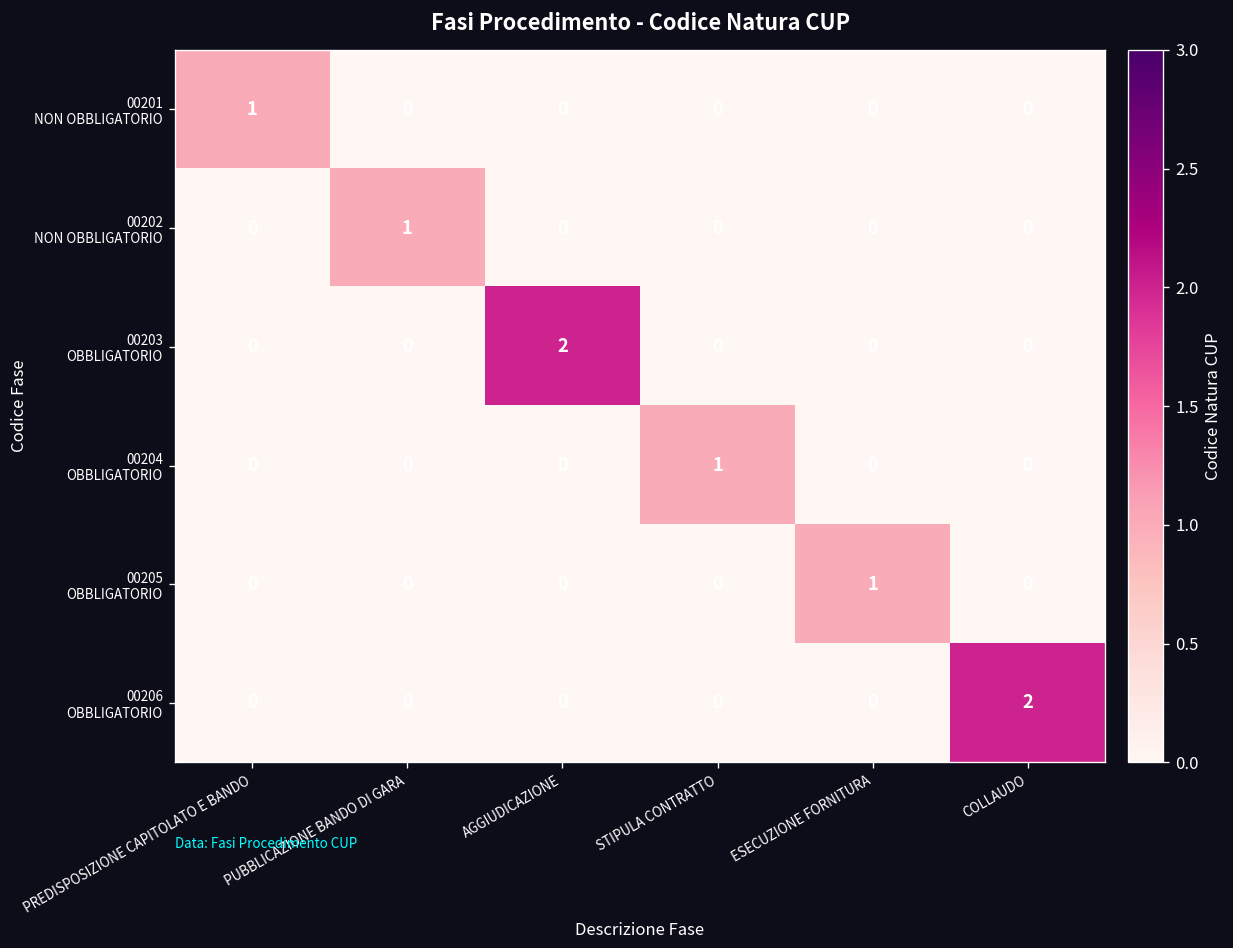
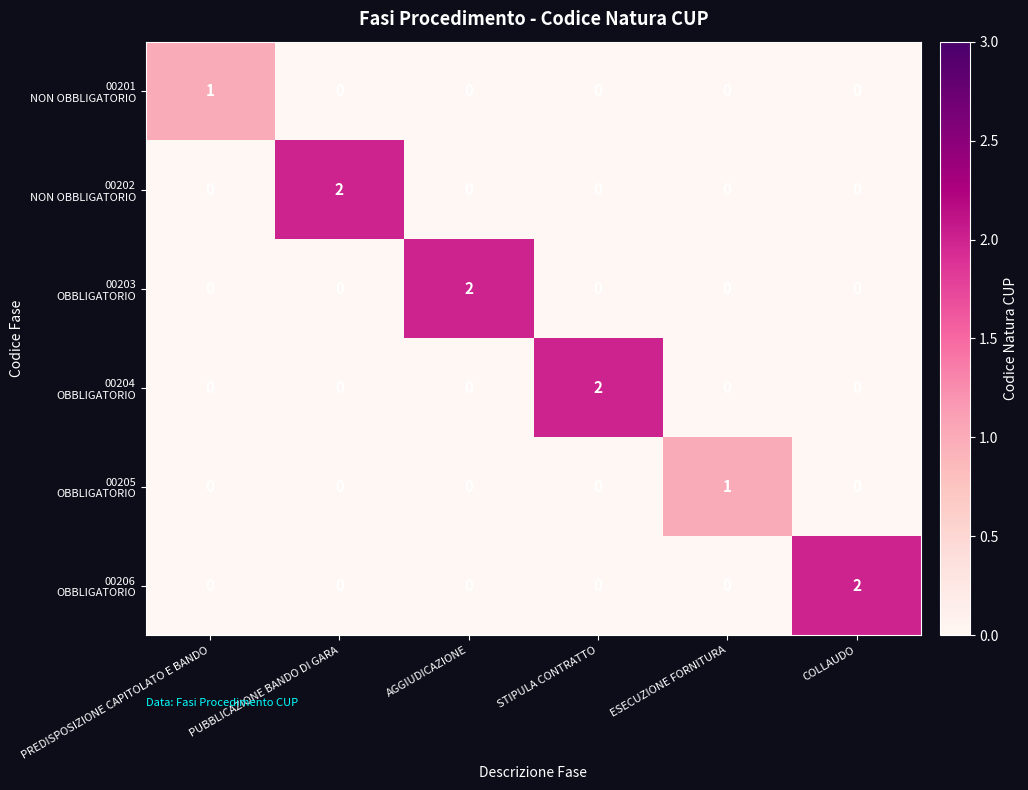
  {
    "00201 NON OBBLIGATORIO": {
      "PREDISPOSIZIONE CAPITOLATO E BANDO": 1
    },
    "00202 NON OBBLIGATORIO": {
-     "PUBBLICAZIONE BANDO DI GARA": 1
+     "PUBBLICAZIONE BANDO DI GARA": 2
    },
    "00203 OBBLIGATORIO": {
      "AGGIUDICAZIONE": 2
    },
    "00204 OBBLIGATORIO": {
-     "STIPULA CONTRATTO": 1
+     "STIPULA CONTRATTO": 2
    },
    "00205 OBBLIGATORIO": {
      "ESECUZIONE FORNITURA": 1
    },
    "00206 OBBLIGATORIO": {
      "COLLAUDO": 2
    }
  }
